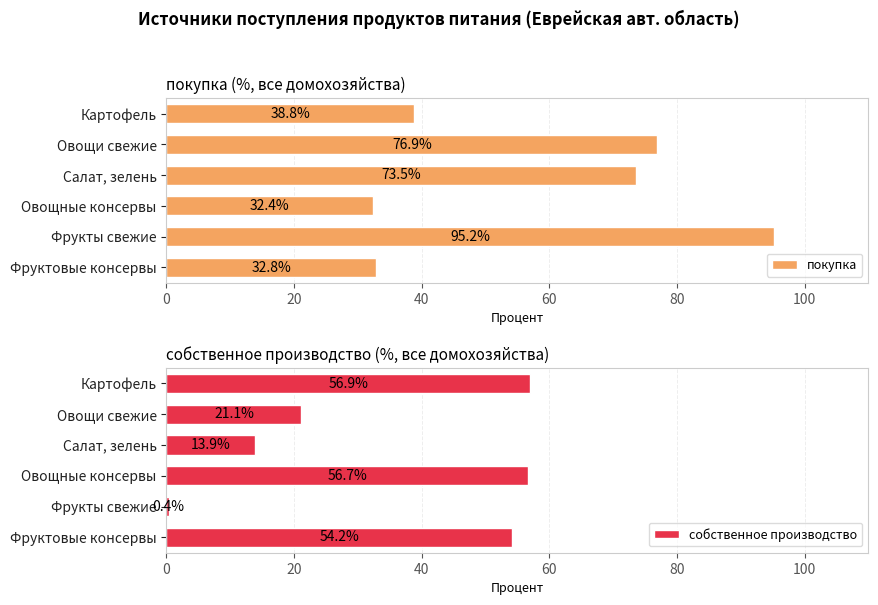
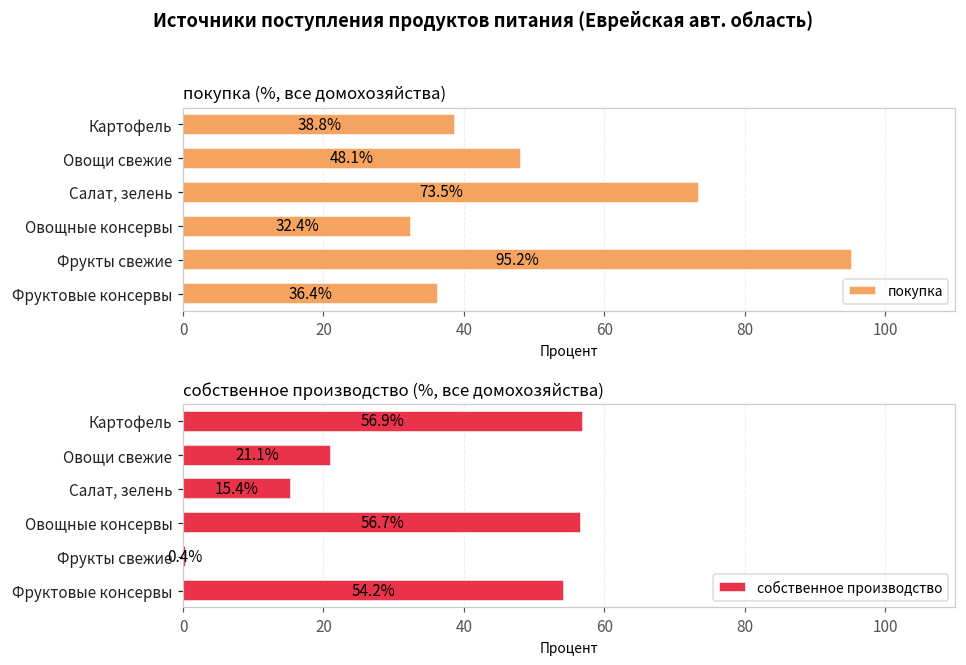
  {
    "покупка (%, все домохозяйства)": {
      "Картофель": "38.8%",
-     "Овощи свежие": "76.9%",
+     "Овощи свежие": "48.1%",
      "Салат, зелень": "73.5%",
      "Овощные консервы": "32.4%",
      "Фрукты свежие": "95.2%",
-     "Фруктовые консервы": "32.8%"
+     "Фруктовые консервы": "36.4%"
    },
    "собственное производство (%, все домохозяйства)": {
      "Картофель": "56.9%",
      "Овощи свежие": "21.1%",
-     "Салат, зелень": "13.9%",
+     "Салат, зелень": "15.4%",
      "Овощные консервы": "56.7%",
      "Фрукты свежие": "0.4%",
      "Фруктовые консервы": "54.2%"
    }
  }
